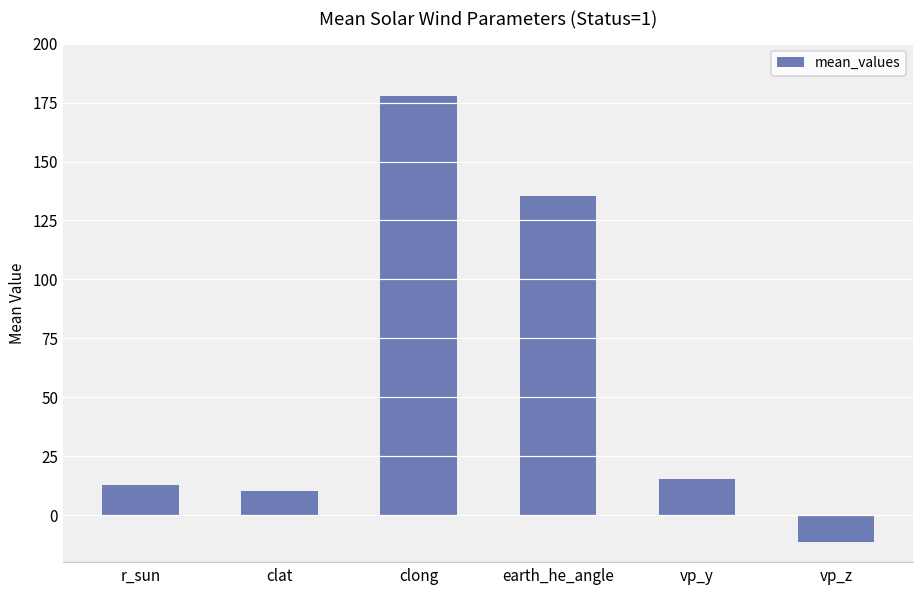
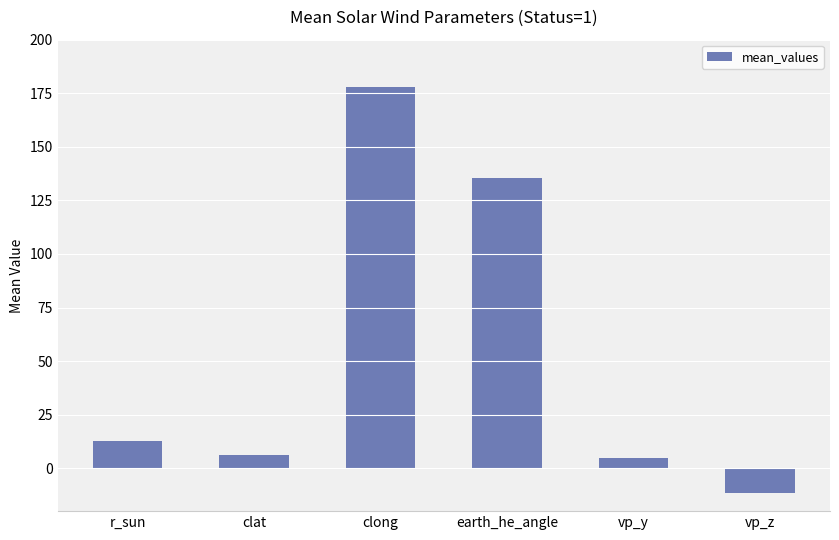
  {
    "r_sun": 13,
-   "clat": 10,
+   "clat": 6,
    "clong": 178,
    "earth_he_angle": 135,
-   "vp_y": 15,
+   "vp_y": 5,
    "vp_z": -11
  }
